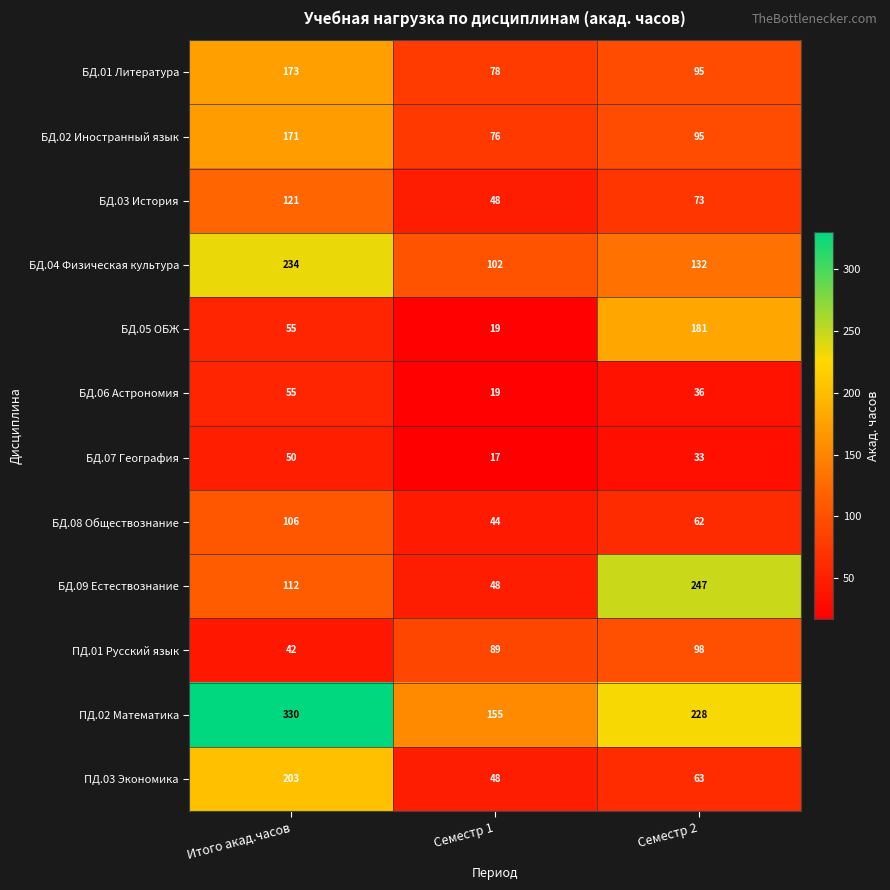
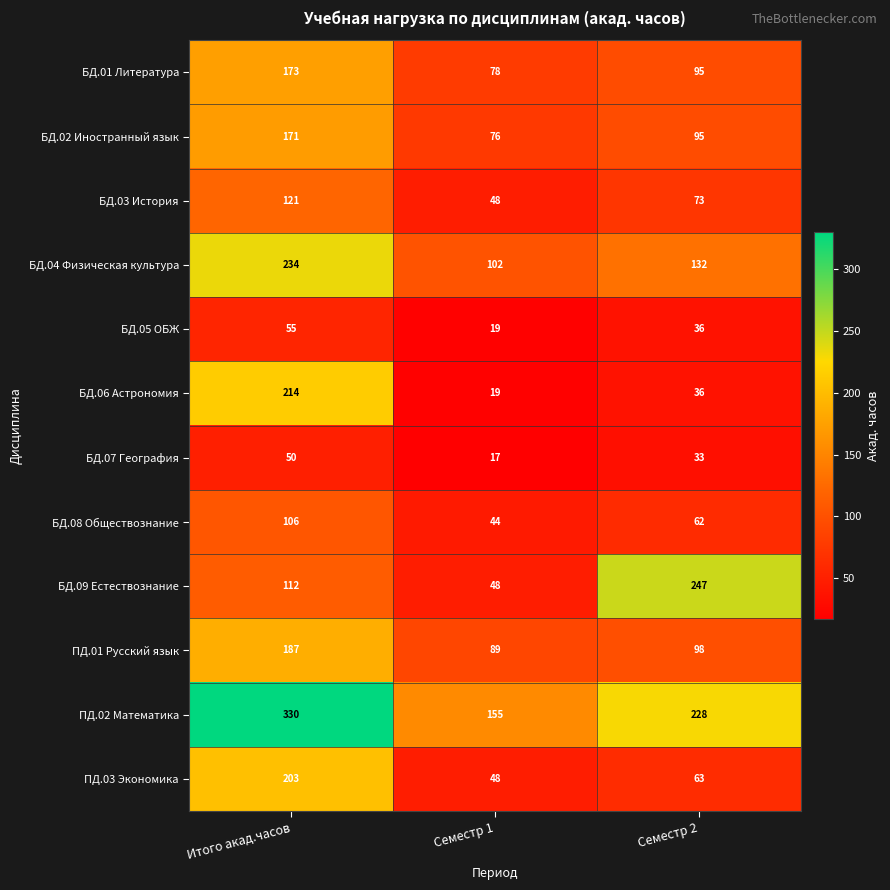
  {
    "БД.01 Литература": {
      "Итого акад.часов": 173,
      "Семестр 1": 78,
      "Семестр 2": 95
    },
    "БД.02 Иностранный язык": {
      "Итого акад.часов": 171,
      "Семестр 1": 76,
      "Семестр 2": 95
    },
    "БД.03 История": {
      "Итого акад.часов": 121,
      "Семестр 1": 48,
      "Семестр 2": 73
    },
    "БД.04 Физическая культура": {
      "Итого акад.часов": 234,
      "Семестр 1": 102,
      "Семестр 2": 132
    },
    "БД.05 ОБЖ": {
      "Итого акад.часов": 55,
      "Семестр 1": 19,
-     "Семестр 2": 181
+     "Семестр 2": 36
    },
    "БД.06 Астрономия": {
-     "Итого акад.часов": 55,
+     "Итого акад.часов": 214,
      "Семестр 1": 19,
      "Семестр 2": 36
    },
    "БД.07 География": {
      "Итого акад.часов": 50,
      "Семестр 1": 17,
      "Семестр 2": 33
    },
    "БД.08 Обществознание": {
      "Итого акад.часов": 106,
      "Семестр 1": 44,
      "Семестр 2": 62
    },
    "БД.09 Естествознание": {
      "Итого акад.часов": 112,
      "Семестр 1": 48,
      "Семестр 2": 247
    },
    "ПД.01 Русский язык": {
-     "Итого акад.часов": 42,
+     "Итого акад.часов": 187,
      "Семестр 1": 89,
      "Семестр 2": 98
    },
    "ПД.02 Математика": {
      "Итого акад.часов": 330,
      "Семестр 1": 155,
      "Семестр 2": 228
    },
    "ПД.03 Экономика": {
      "Итого акад.часов": 203,
      "Семестр 1": 48,
      "Семестр 2": 63
    }
  }
